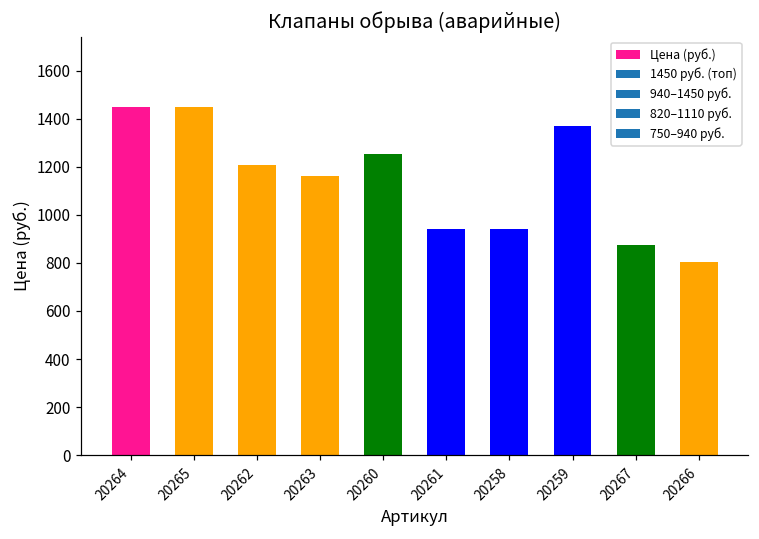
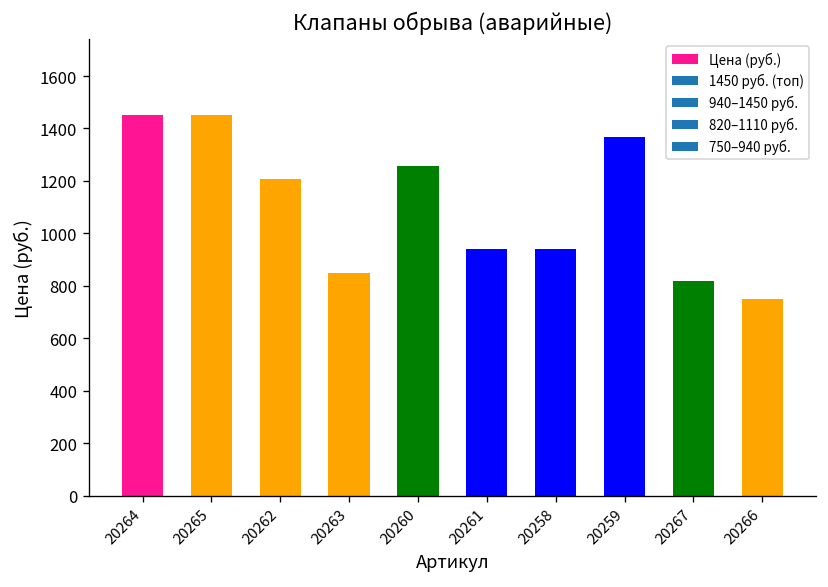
  {
    "20264": 1450,
    "20265": 1450,
    "20262": 1210,
-   "20263": 1160,
+   "20263": 850,
    "20260": 1260,
    "20261": 940,
    "20258": 940,
    "20259": 1370,
-   "20267": 870,
-   "20266": 810
+   "20267": 820,
+   "20266": 750
  }
